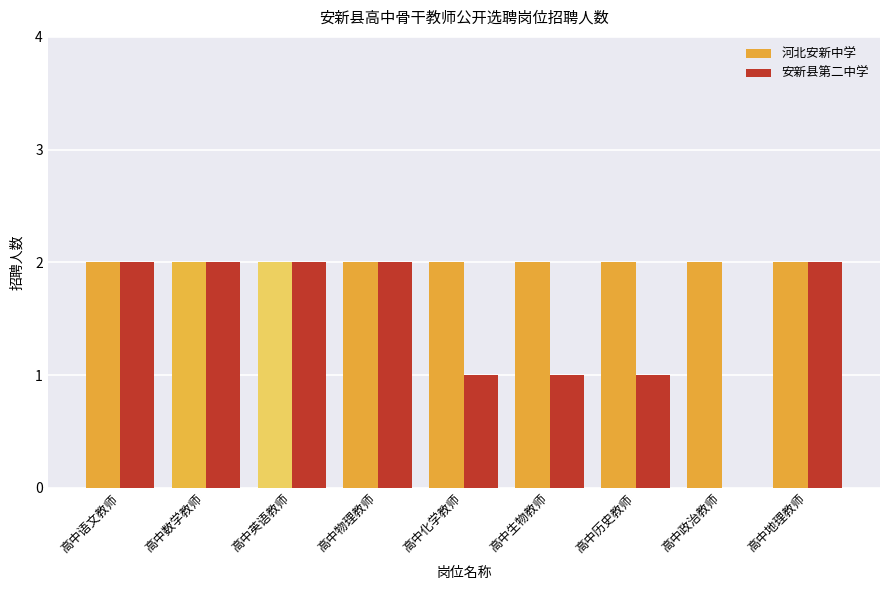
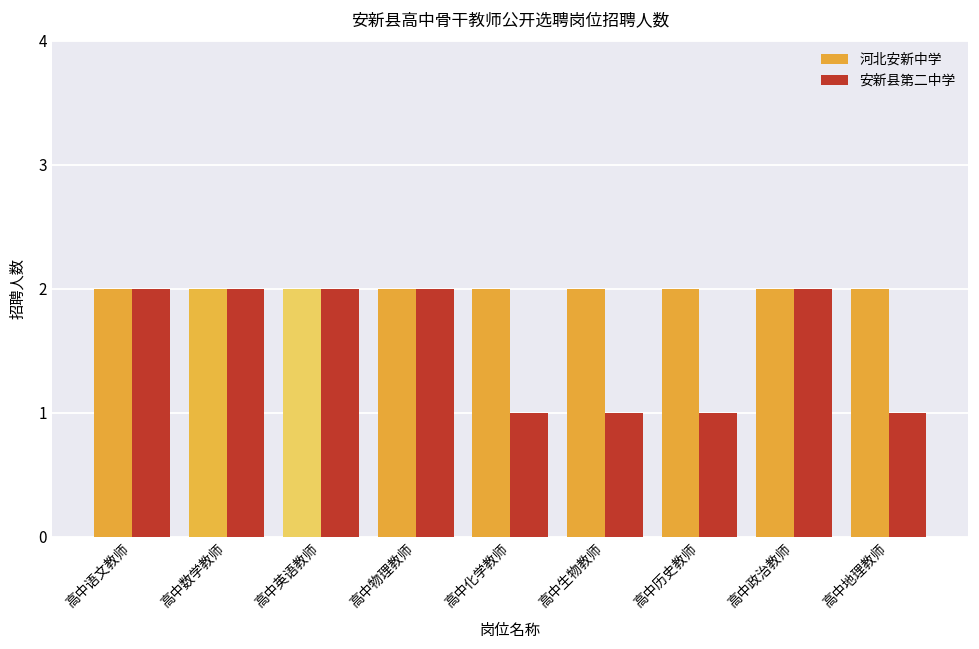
  {
    "河北安新中学": {
      "高中语文教师": 2,
      "高中数学教师": 2,
      "高中英语教师": 2,
      "高中物理教师": 2,
      "高中化学教师": 2,
      "高中生物教师": 2,
      "高中历史教师": 2,
      "高中政治教师": 2,
      "高中地理教师": 2
    },
    "安新县第二中学": {
      "高中语文教师": 2,
      "高中数学教师": 2,
      "高中英语教师": 2,
      "高中物理教师": 2,
      "高中化学教师": 1,
      "高中生物教师": 1,
      "高中历史教师": 1,
-     "高中政治教师": 0,
-     "高中地理教师": 2
+     "高中政治教师": 2,
+     "高中地理教师": 1
    }
  }
